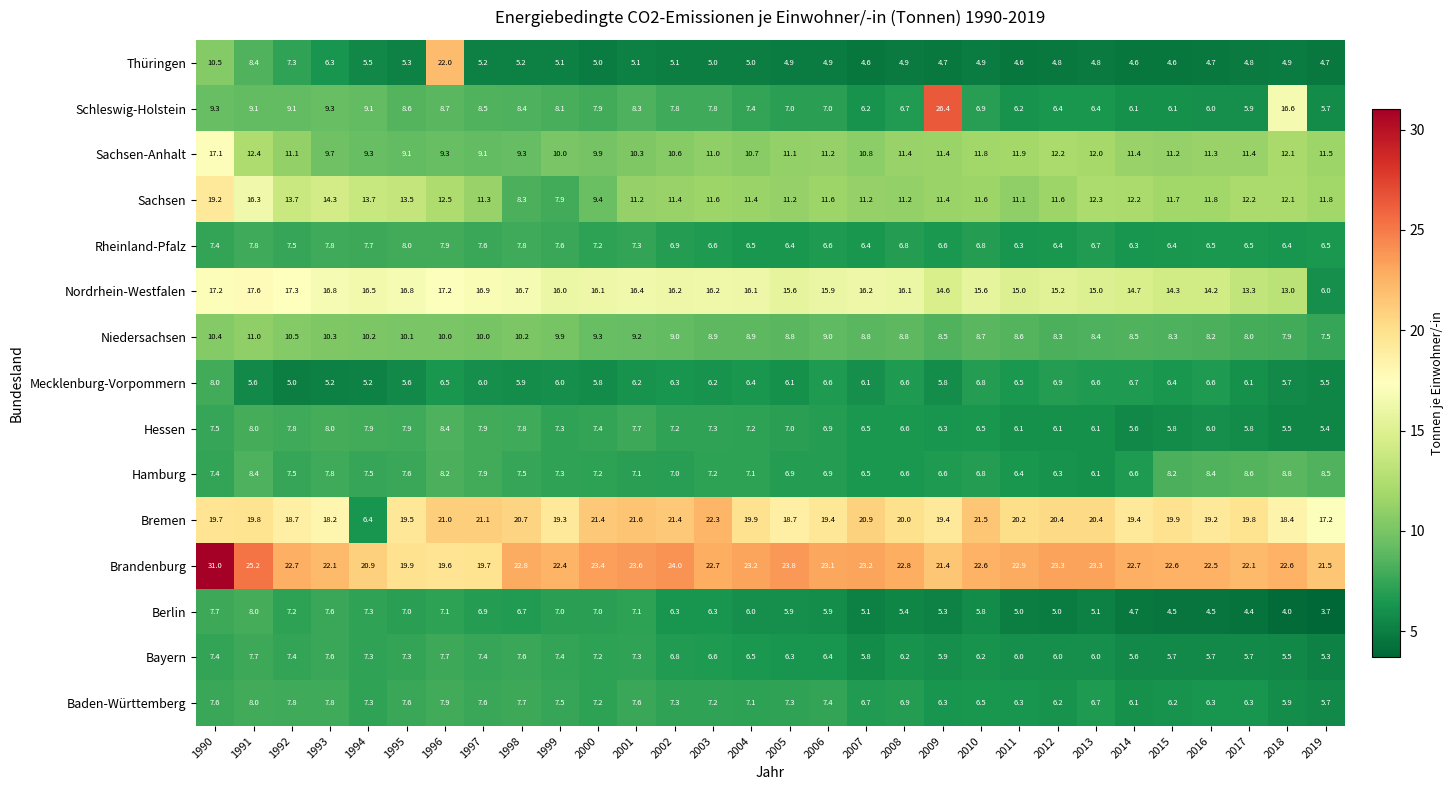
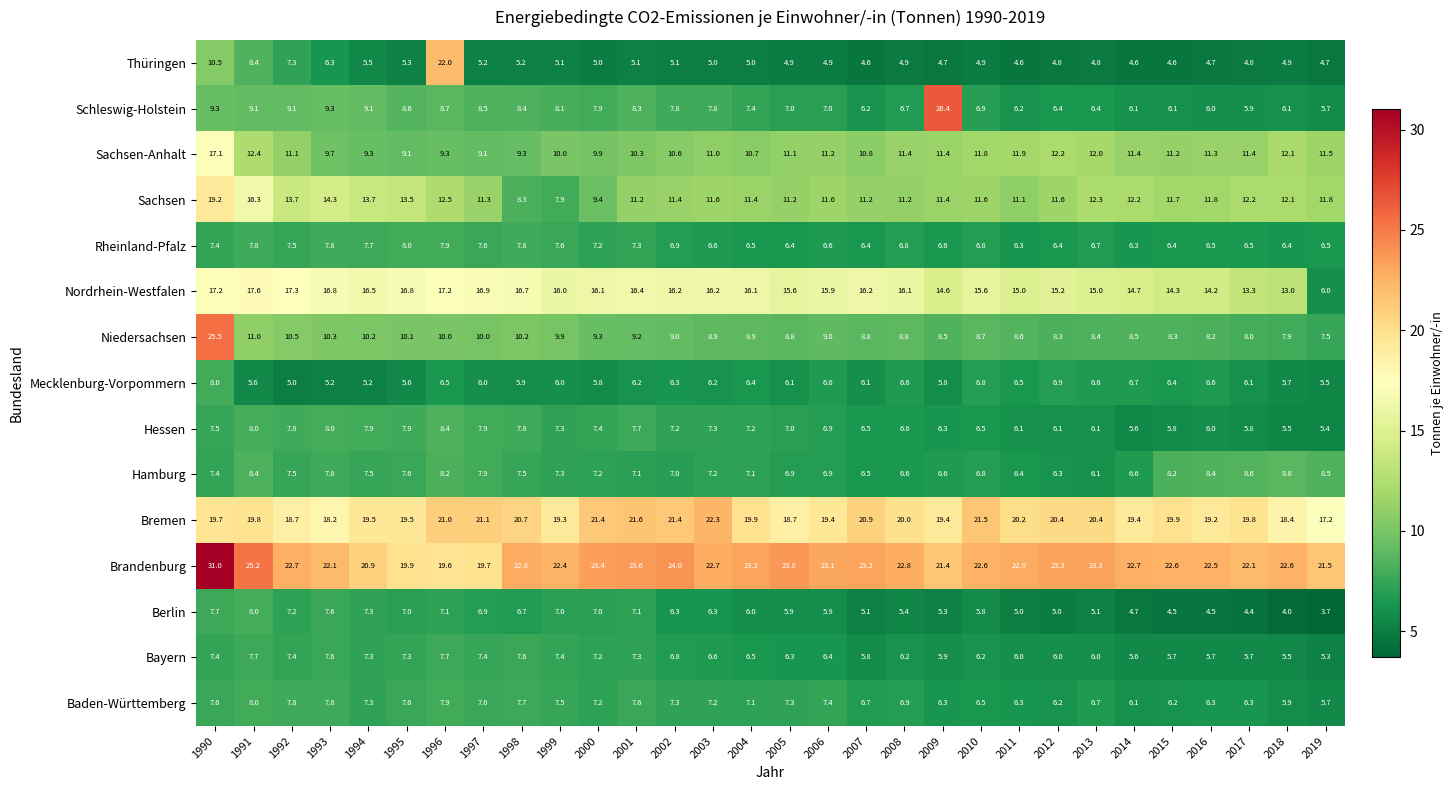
  {
    "Schleswig-Holstein": {
      "1990": 9.3,
      "1991": 9.1,
      "1992": 9.1,
      "1993": 9.3,
      "1994": 9.1,
      "1995": 8.6,
      "1996": 8.7,
      "1997": 8.5,
      "1998": 8.4,
      "1999": 8.1,
      "2000": 7.9,
      "2001": 8.3,
      "2002": 7.8,
      "2003": 7.8,
      "2004": 7.4,
      "2005": 7.0,
      "2006": 7.0,
      "2007": 6.2,
      "2008": 6.7,
      "2009": 26.4,
      "2010": 6.9,
      "2011": 6.2,
      "2012": 6.4,
      "2013": 6.4,
      "2014": 6.1,
      "2015": 6.1,
      "2016": 6.0,
      "2017": 5.9,
-     "2018": 16.6,
+     "2018": 6.1,
      "2019": 5.7
    },
    "Niedersachsen": {
-     "1990": 10.4,
+     "1990": 25.5,
      "1991": 11.0,
      "1992": 10.5,
      "1993": 10.3,
      "1994": 10.2,
      "1995": 10.1,
      "1996": 10.0,
      "1997": 10.0,
      "1998": 10.2,
      "1999": 9.9,
      "2000": 9.3,
      "2001": 9.2,
      "2002": 9.0,
      "2003": 8.9,
      "2004": 8.9,
      "2005": 8.8,
      "2006": 9.0,
      "2007": 8.8,
      "2008": 8.8,
      "2009": 8.5,
      "2010": 8.7,
      "2011": 8.6,
      "2012": 8.3,
      "2013": 8.4,
      "2014": 8.5,
      "2015": 8.3,
      "2016": 8.2,
      "2017": 8.0,
      "2018": 7.9,
      "2019": 7.5
    },
    "Bremen": {
      "1990": 19.7,
      "1991": 19.8,
      "1992": 18.7,
      "1993": 18.2,
-     "1994": 6.4,
+     "1994": 19.5,
      "1995": 19.5,
      "1996": 21.0,
      "1997": 21.1,
      "1998": 20.7,
      "1999": 19.3,
      "2000": 21.4,
      "2001": 21.6,
      "2002": 21.4,
      "2003": 22.3,
      "2004": 19.9,
      "2005": 18.7,
      "2006": 19.4,
      "2007": 20.9,
      "2008": 20.0,
      "2009": 19.4,
      "2010": 21.5,
      "2011": 20.2,
      "2012": 20.4,
      "2013": 20.4,
      "2014": 19.4,
      "2015": 19.9,
      "2016": 19.2,
      "2017": 19.8,
      "2018": 18.4,
      "2019": 17.2
    }
  }
